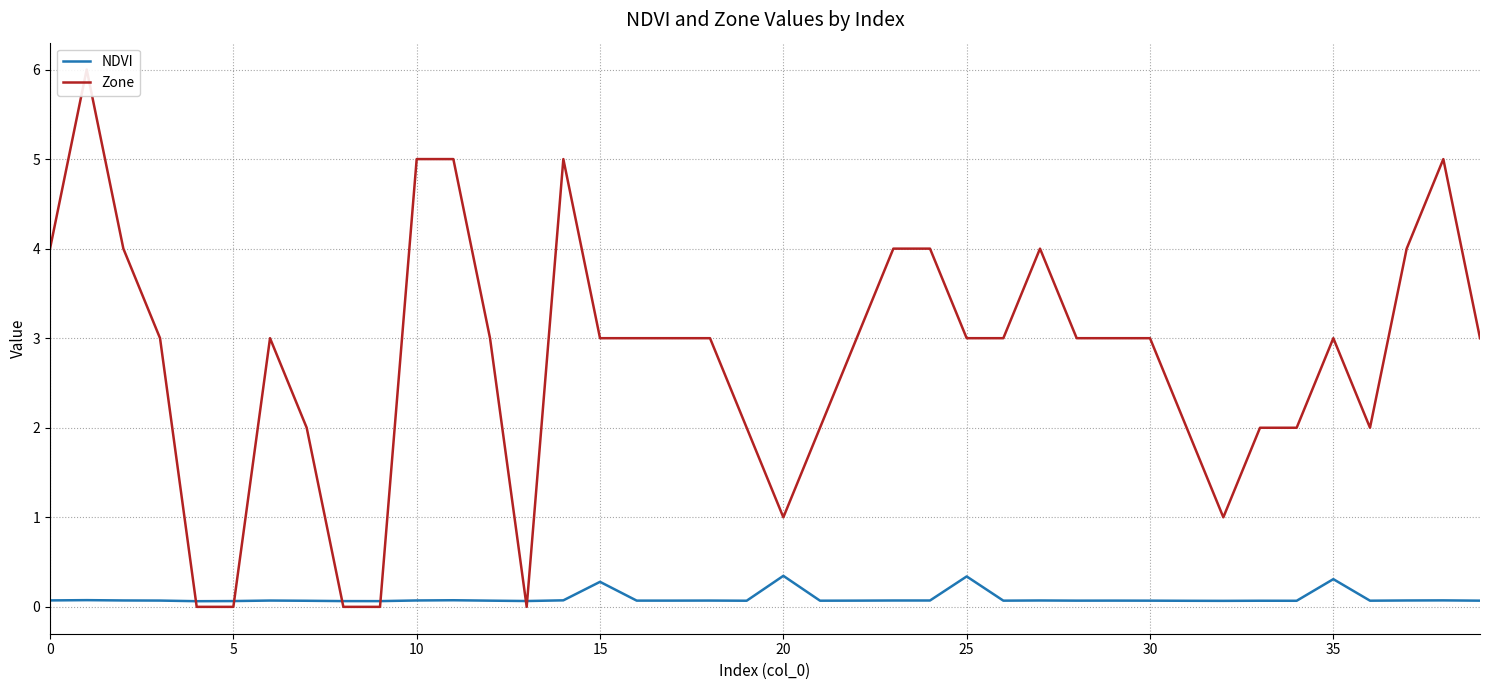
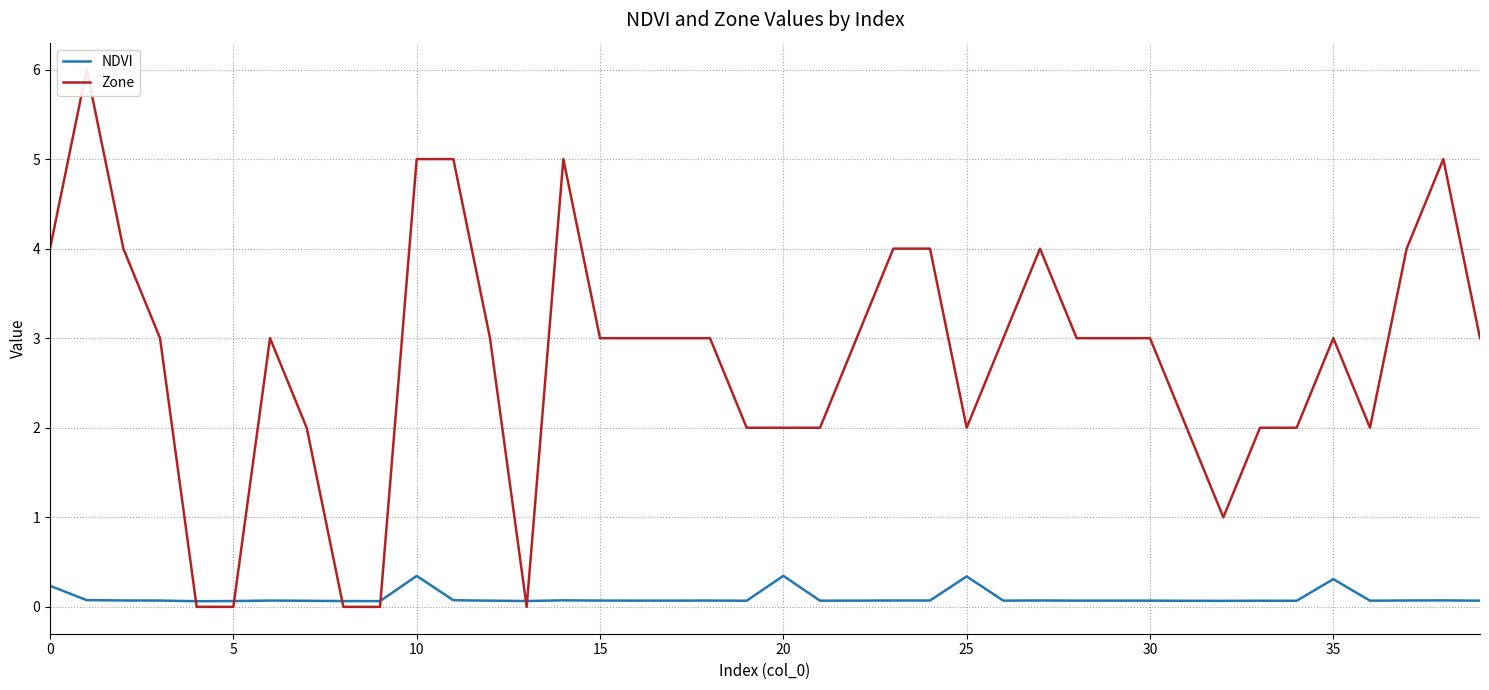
  {
    "NDVI": {
-     "0": 0.1,
+     "0": 0.2,
      "5": 0.1,
-     "10": 0.1,
-     "15": 0.3,
+     "10": 0.3,
+     "15": 0.1,
      "20": 0.3,
      "25": 0.3,
      "30": 0.1,
      "35": 0.3
    },
    "Zone": {
      "0": 4,
      "5": 0,
      "10": 5,
      "15": 3,
-     "20": 1,
-     "25": 3,
+     "20": 2,
+     "25": 2,
      "30": 3,
      "35": 3
    }
  }
